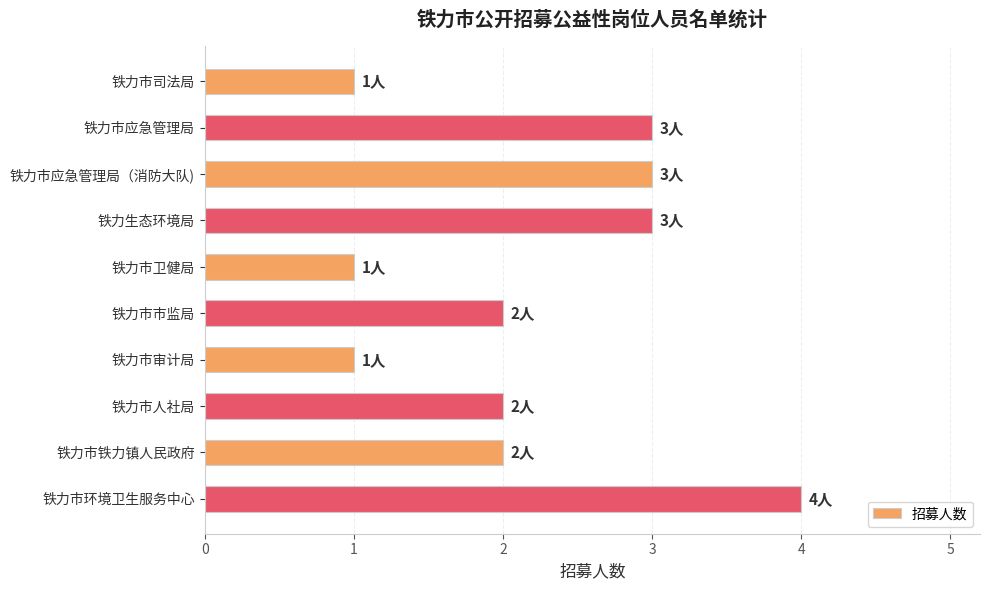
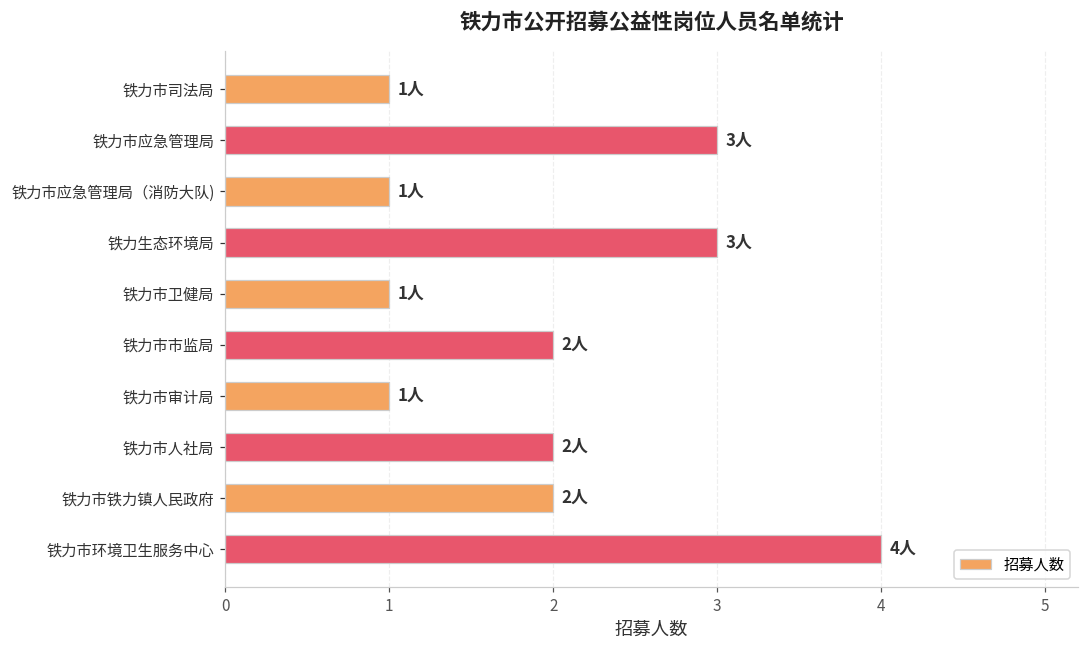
  {
    "铁力市司法局": "1人",
    "铁力市应急管理局": "3人",
-   "铁力市应急管理局（消防大队)": "3人",
+   "铁力市应急管理局（消防大队)": "1人",
    "铁力生态环境局": "3人",
    "铁力市卫健局": "1人",
    "铁力市市监局": "2人",
    "铁力市审计局": "1人",
    "铁力市人社局": "2人",
    "铁力市铁力镇人民政府": "2人",
    "铁力市环境卫生服务中心": "4人"
  }
